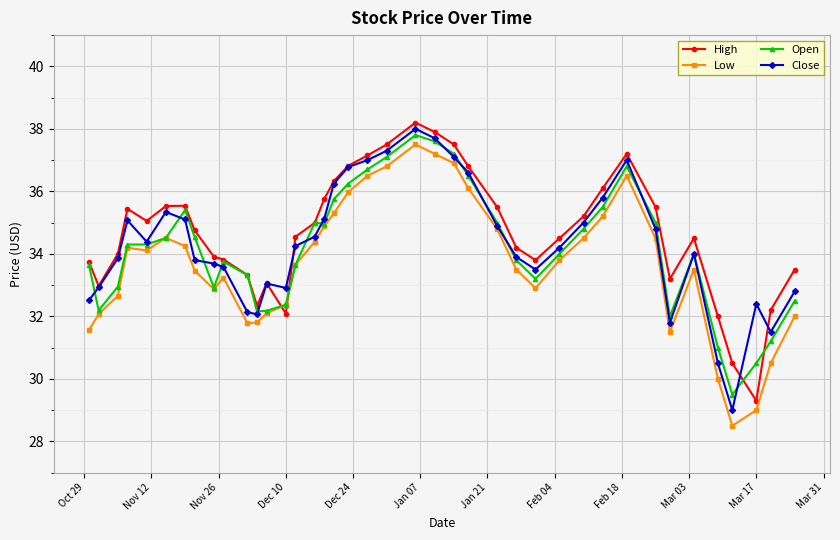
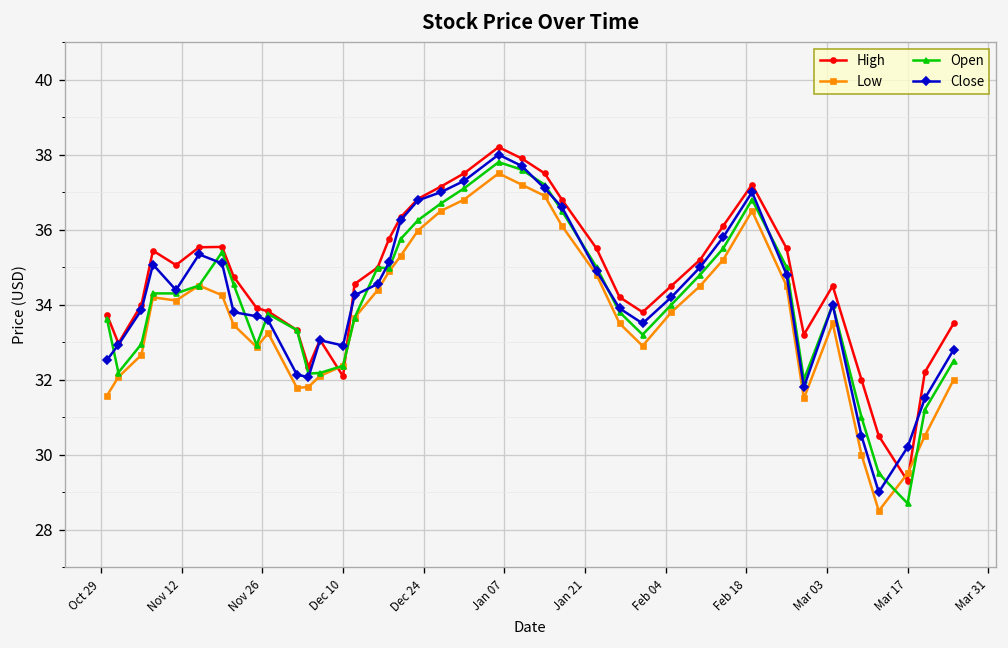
  {
    "High": {
      "Dec 10": 32.1,
      "Mar 17": 29.3
    },
    "Low": {
-     "Mar 17": 29.0
+     "Mar 17": 29.5
    },
    "Open": {
-     "Mar 17": 30.5
+     "Mar 17": 28.7
    },
    "Close": {
      "Dec 10": 32.9,
-     "Mar 17": 32.4
+     "Mar 17": 30.2
    }
  }
